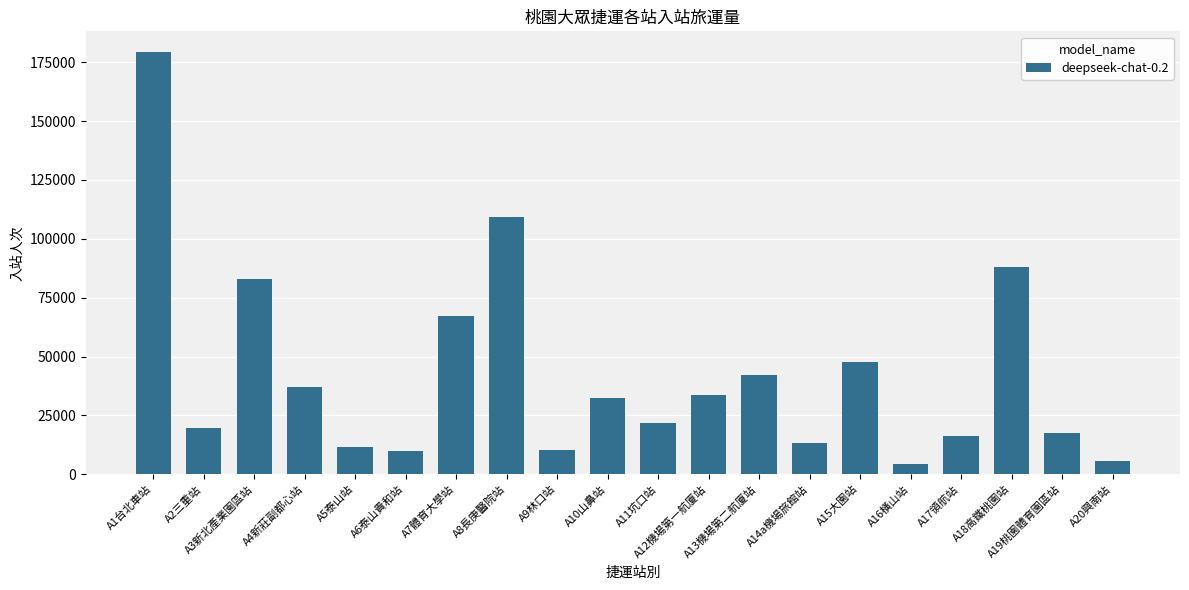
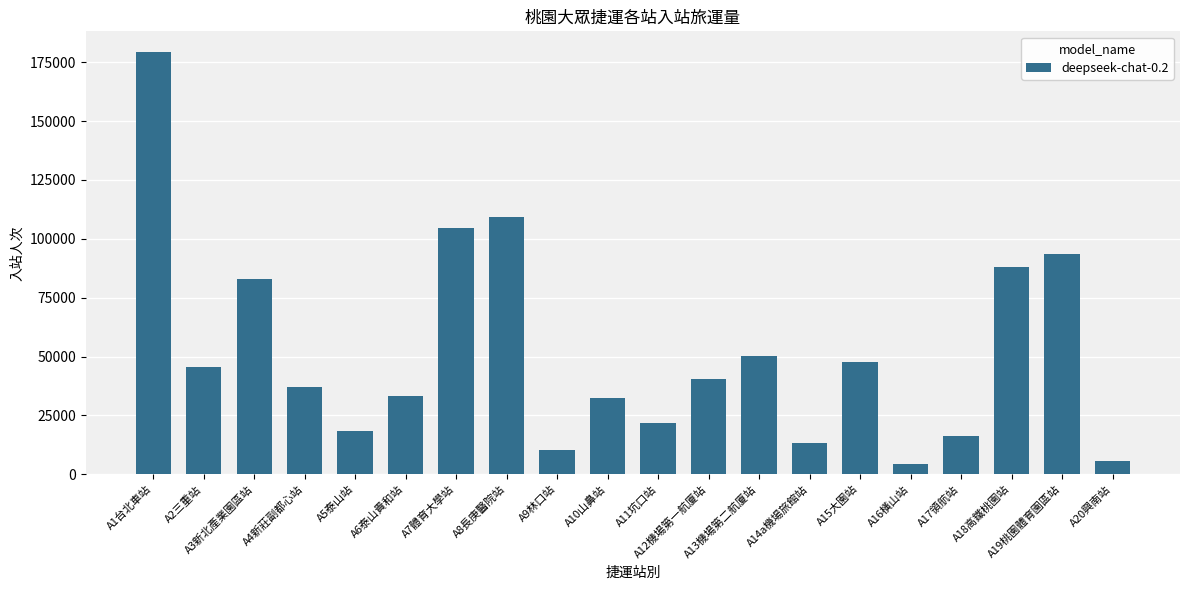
  {
    "A1台北車站": 179000,
-   "A2三重站": 20000,
+   "A2三重站": 46000,
    "A3新北產業園區站": 83000,
    "A4新莊副都心站": 37000,
-   "A5泰山站": 12000,
-   "A6泰山貴和站": 10000,
-   "A7體育大學站": 67000,
+   "A5泰山站": 18000,
+   "A6泰山貴和站": 33000,
+   "A7體育大學站": 105000,
    "A8長庚醫院站": 109000,
    "A9林口站": 10000,
    "A10山鼻站": 32000,
    "A11坑口站": 22000,
-   "A12機場第一航廈站": 34000,
-   "A13機場第二航廈站": 42000,
+   "A12機場第一航廈站": 41000,
+   "A13機場第二航廈站": 50000,
    "A14a機場旅館站": 13000,
    "A15大園站": 48000,
    "A16橫山站": 5000,
    "A17領航站": 16000,
    "A18高鐵桃園站": 88000,
-   "A19桃園體育園區站": 18000,
+   "A19桃園體育園區站": 93000,
    "A20興南站": 6000
  }
